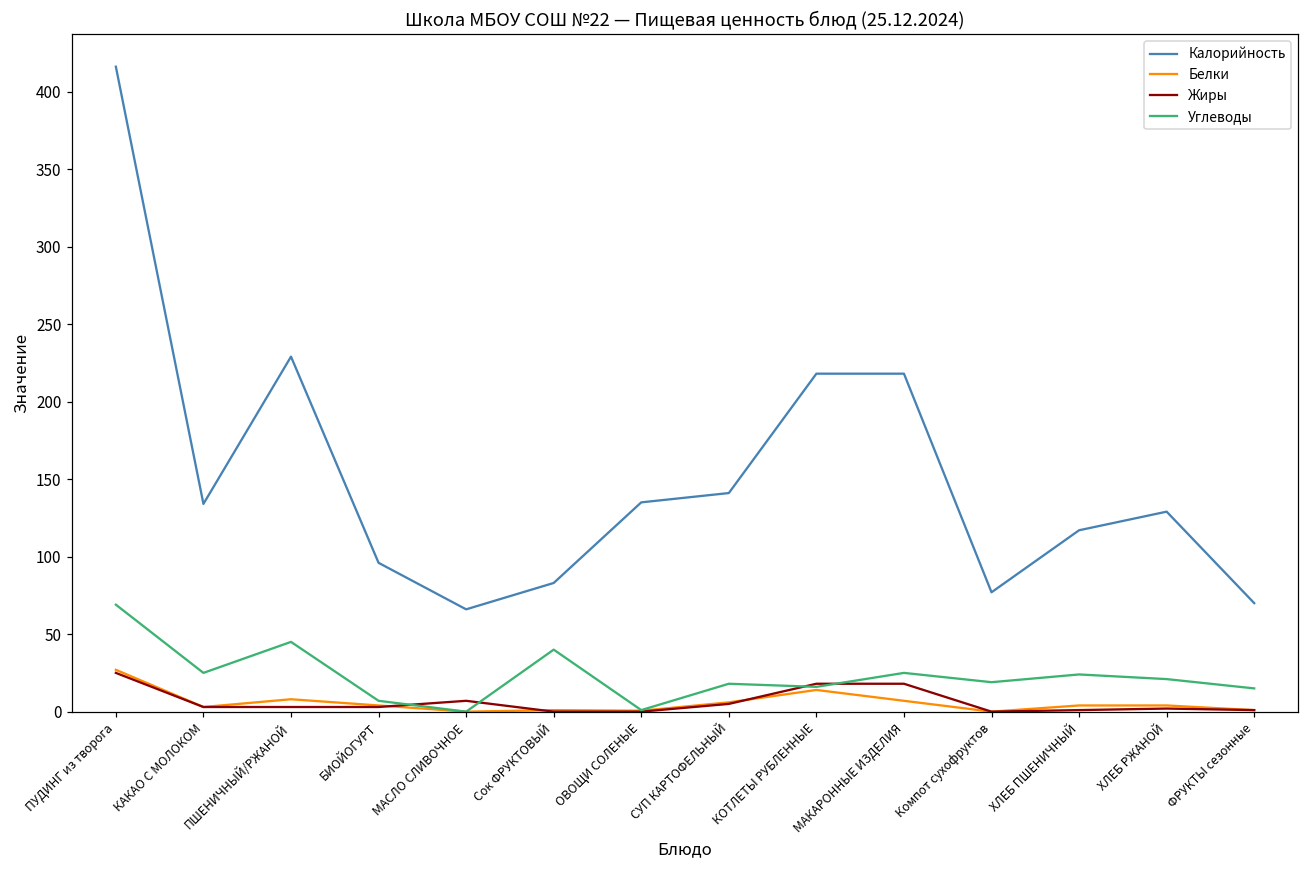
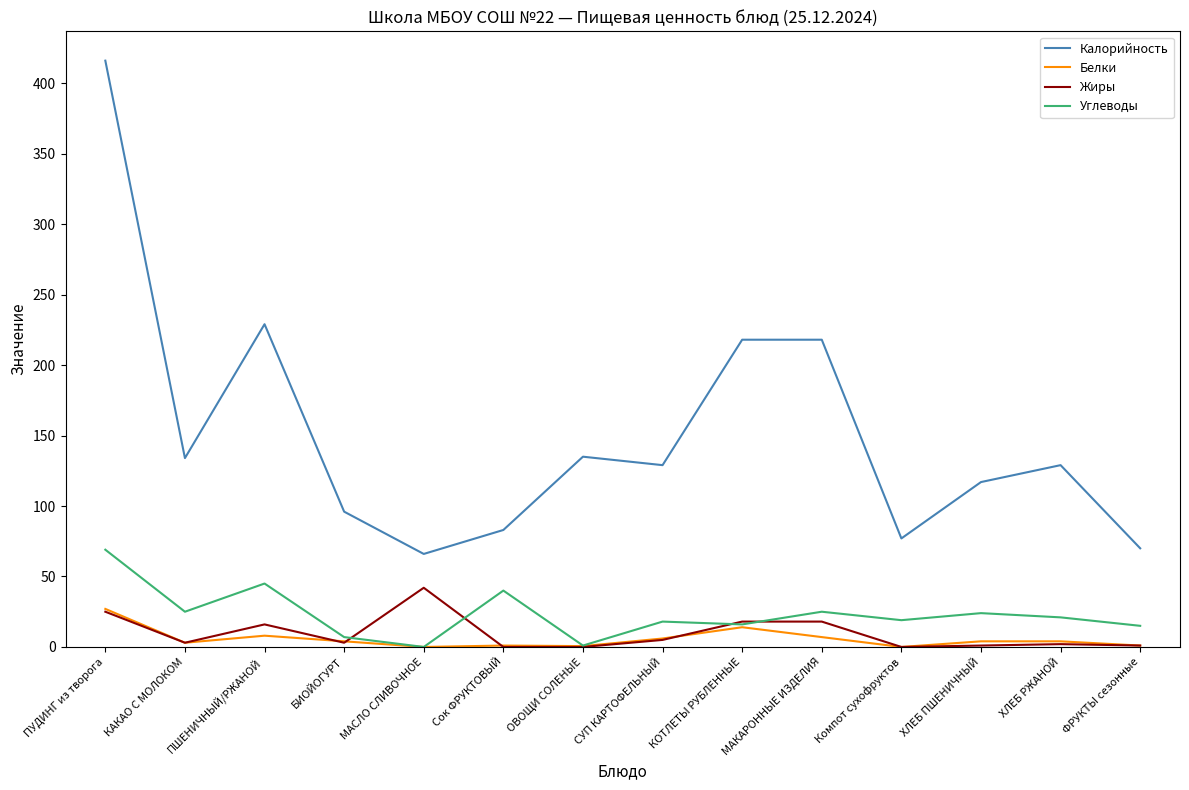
  {
    "Калорийность": {
      "ПУДИНГ из творога": 416,
      "КАКАО С МОЛОКОМ": 134,
      "ПШЕНИЧНЫЙ/РЖАНОЙ": 229,
      "БИОЙОГУРТ": 96,
      "МАСЛО СЛИВОЧНОЕ": 66,
      "Сок ФРУКТОВЫЙ": 83,
      "ОВОЩИ СОЛЕНЫЕ": 135,
-     "СУП КАРТОФЕЛЬНЫЙ": 141,
+     "СУП КАРТОФЕЛЬНЫЙ": 129,
      "КОТЛЕТЫ РУБЛЕННЫЕ": 218,
      "МАКАРОННЫЕ ИЗДЕЛИЯ": 218,
      "Компот сухофруктов": 77,
      "ХЛЕБ ПШЕНИЧНЫЙ": 117,
      "ХЛЕБ РЖАНОЙ": 129,
      "ФРУКТЫ сезонные": 70
    },
    "Белки": {
      "ПУДИНГ из творога": 27,
      "ПШЕНИЧНЫЙ/РЖАНОЙ": 8,
      "КОТЛЕТЫ РУБЛЕННЫЕ": 14,
      "МАКАРОННЫЕ ИЗДЕЛИЯ": 7,
      "ХЛЕБ ПШЕНИЧНЫЙ": 4,
      "ХЛЕБ РЖАНОЙ": 4
    },
    "Жиры": {
      "ПУДИНГ из творога": 25,
-     "ПШЕНИЧНЫЙ/РЖАНОЙ": 3,
-     "МАСЛО СЛИВОЧНОЕ": 7,
+     "ПШЕНИЧНЫЙ/РЖАНОЙ": 16,
+     "МАСЛО СЛИВОЧНОЕ": 42,
      "КОТЛЕТЫ РУБЛЕННЫЕ": 18,
      "МАКАРОННЫЕ ИЗДЕЛИЯ": 18,
      "ХЛЕБ ПШЕНИЧНЫЙ": 1,
      "ХЛЕБ РЖАНОЙ": 2
    },
    "Углеводы": {
      "ПУДИНГ из творога": 69,
      "КАКАО С МОЛОКОМ": 25,
      "ПШЕНИЧНЫЙ/РЖАНОЙ": 45,
      "БИОЙОГУРТ": 7,
      "Сок ФРУКТОВЫЙ": 40,
      "СУП КАРТОФЕЛЬНЫЙ": 18,
      "КОТЛЕТЫ РУБЛЕННЫЕ": 16,
      "МАКАРОННЫЕ ИЗДЕЛИЯ": 25,
      "Компот сухофруктов": 19,
      "ХЛЕБ ПШЕНИЧНЫЙ": 24,
      "ХЛЕБ РЖАНОЙ": 21,
      "ФРУКТЫ сезонные": 15
    }
  }
